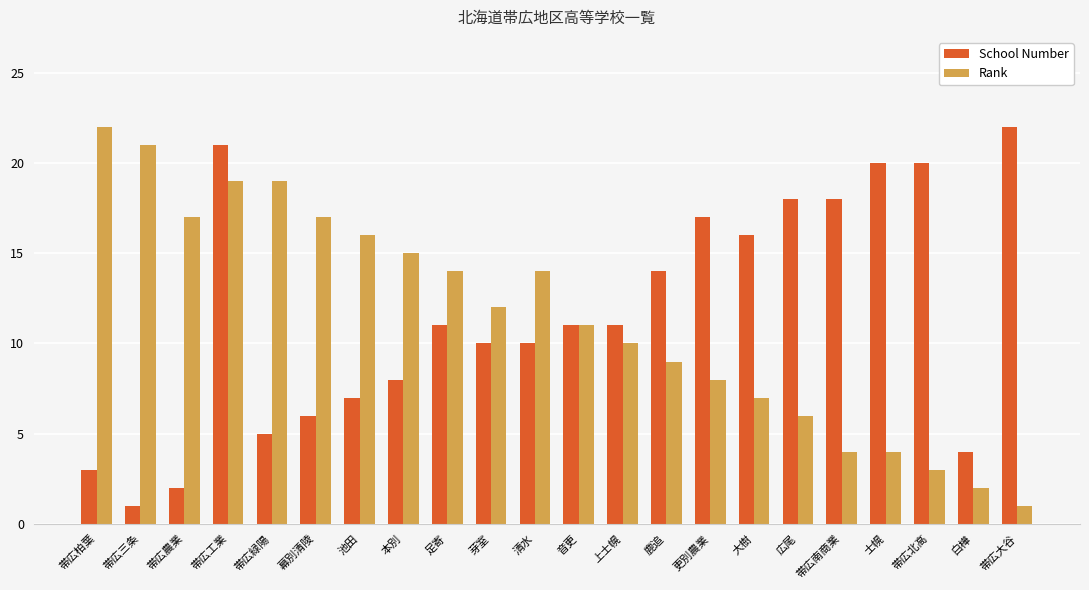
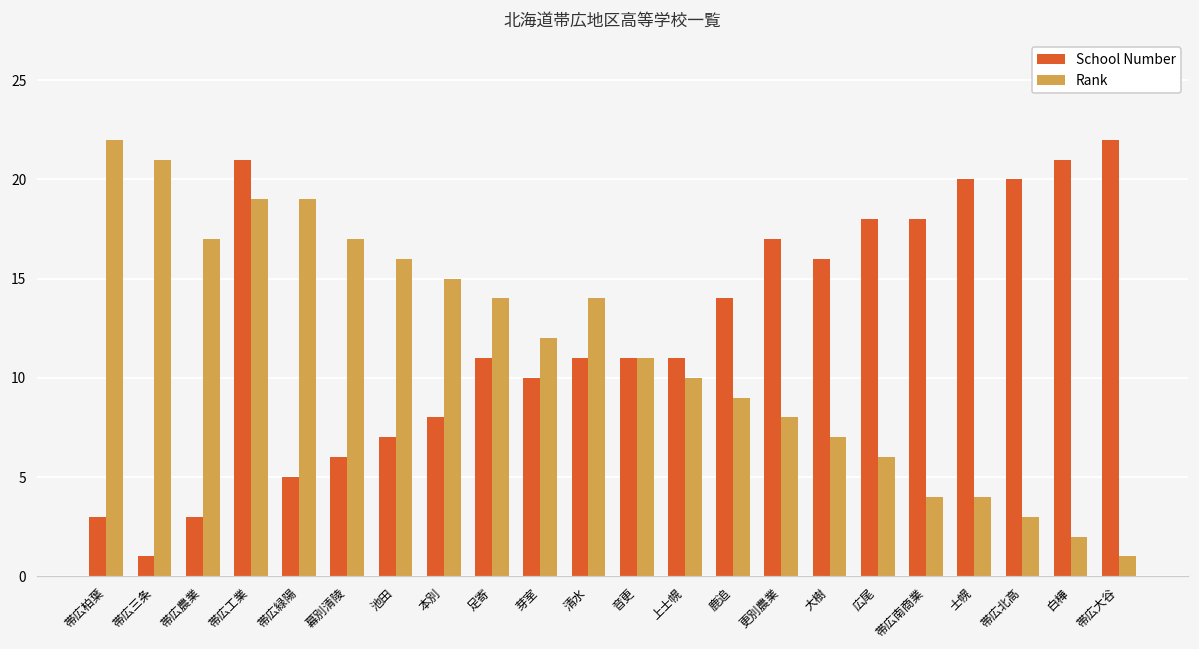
  {
    "School Number": {
      "帯広柏葉": 3,
      "帯広三条": 1,
-     "帯広農業": 2,
+     "帯広農業": 3,
      "帯広工業": 21,
      "帯広緑陽": 5,
      "幕別清陵": 6,
      "池田": 7,
      "本別": 8,
      "足寄": 11,
      "芽室": 10,
-     "清水": 10,
+     "清水": 11,
      "音更": 11,
      "上士幌": 11,
      "鹿追": 14,
      "更別農業": 17,
      "大樹": 16,
      "広尾": 18,
      "帯広南商業": 18,
      "士幌": 20,
      "帯広北高": 20,
-     "白樺": 4,
+     "白樺": 21,
      "帯広大谷": 22
    },
    "Rank": {
      "帯広柏葉": 22,
      "帯広三条": 21,
      "帯広農業": 17,
      "帯広工業": 19,
      "帯広緑陽": 19,
      "幕別清陵": 17,
      "池田": 16,
      "本別": 15,
      "足寄": 14,
      "芽室": 12,
      "清水": 14,
      "音更": 11,
      "上士幌": 10,
      "鹿追": 9,
      "更別農業": 8,
      "大樹": 7,
      "広尾": 6,
      "帯広南商業": 4,
      "士幌": 4,
      "帯広北高": 3,
      "白樺": 2,
      "帯広大谷": 1
    }
  }
